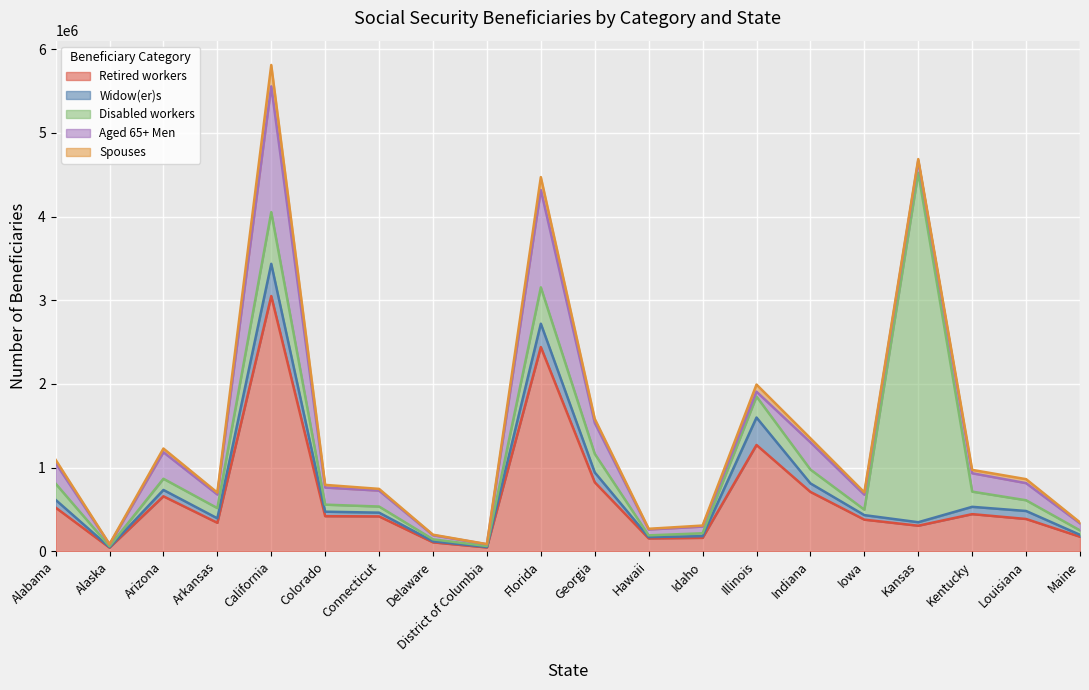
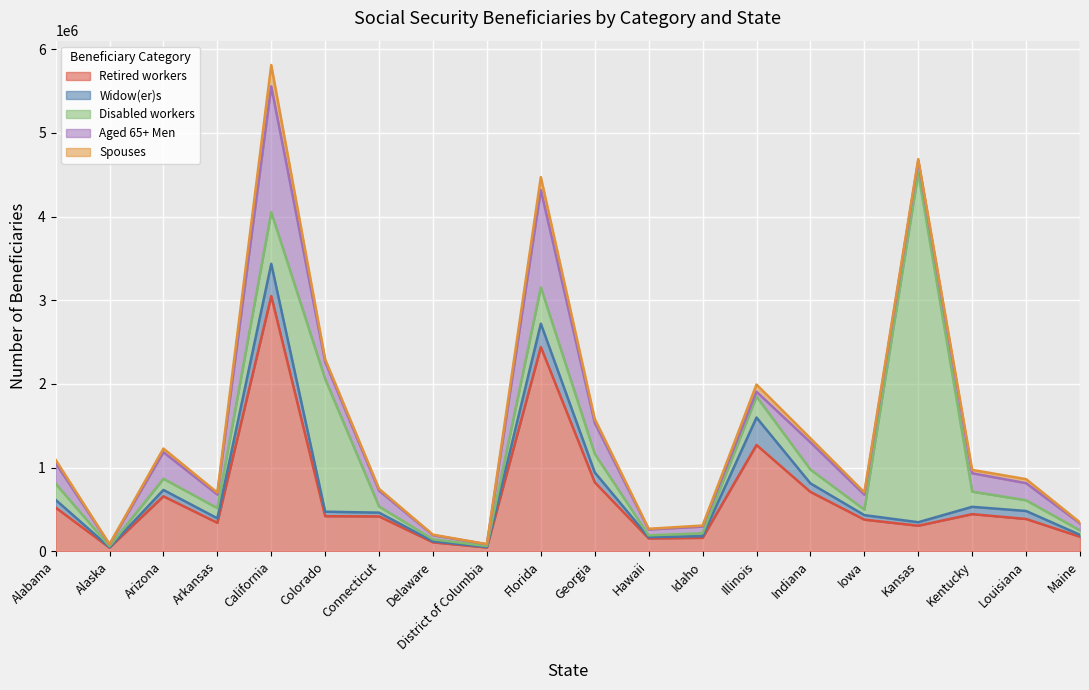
  {
    "Widow(er)s": {
      "Alabama": 100000,
      "Arizona": 100000,
      "Arkansas": 100000,
      "California": 400000,
      "Colorado": 100000,
      "Connecticut": 0,
      "Florida": 300000,
      "Georgia": 100000,
      "Illinois": 300000,
      "Indiana": 100000,
      "Iowa": 100000,
      "Kansas": 0,
      "Kentucky": 100000,
      "Louisiana": 100000
    },
    "Disabled workers": {
      "Alabama": 200000,
      "Arizona": 100000,
      "Arkansas": 100000,
      "California": 600000,
-     "Colorado": 100000,
+     "Colorado": 1600000,
      "Connecticut": 100000,
      "Florida": 400000,
      "Georgia": 200000,
      "Idaho": 0,
      "Illinois": 300000,
      "Indiana": 200000,
      "Iowa": 100000,
      "Kansas": 4200000,
      "Kentucky": 200000,
      "Louisiana": 100000,
      "Maine": 100000
    },
    "Aged 65+ Men": {
      "Alabama": 200000,
      "Arizona": 300000,
      "California": 1500000,
      "Colorado": 200000,
      "Florida": 1200000,
      "Georgia": 400000,
      "Illinois": 100000,
      "Indiana": 300000,
      "Kentucky": 200000,
      "Louisiana": 200000
    }
  }
